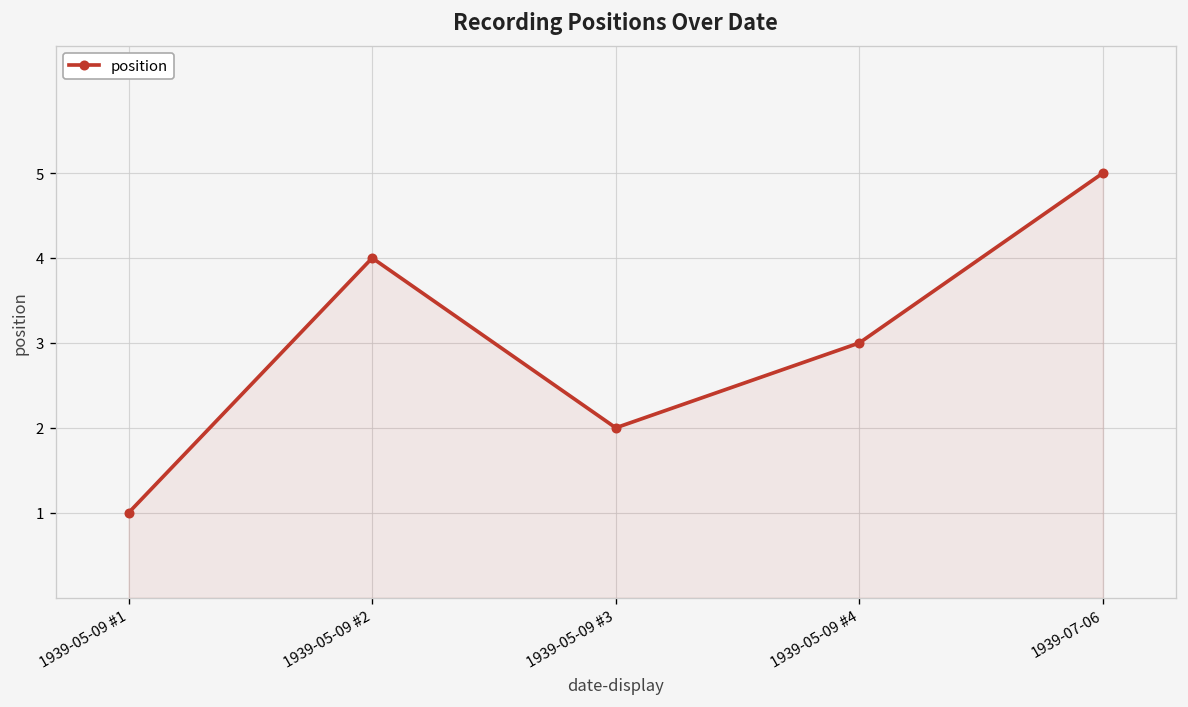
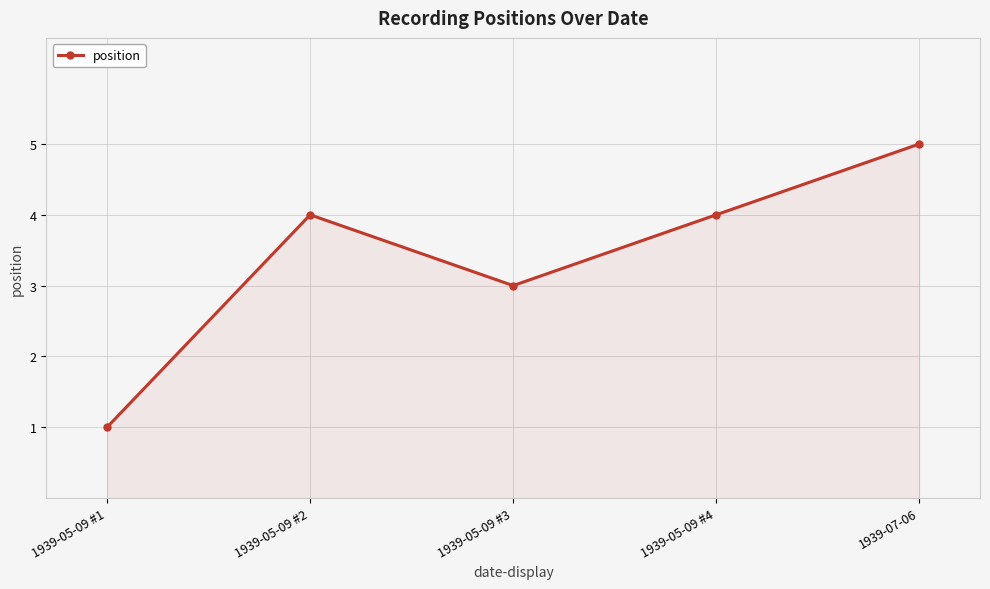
  {
    "1939-05-09 #1": 1,
    "1939-05-09 #2": 4,
-   "1939-05-09 #3": 2,
-   "1939-05-09 #4": 3,
+   "1939-05-09 #3": 3,
+   "1939-05-09 #4": 4,
    "1939-07-06": 5
  }
